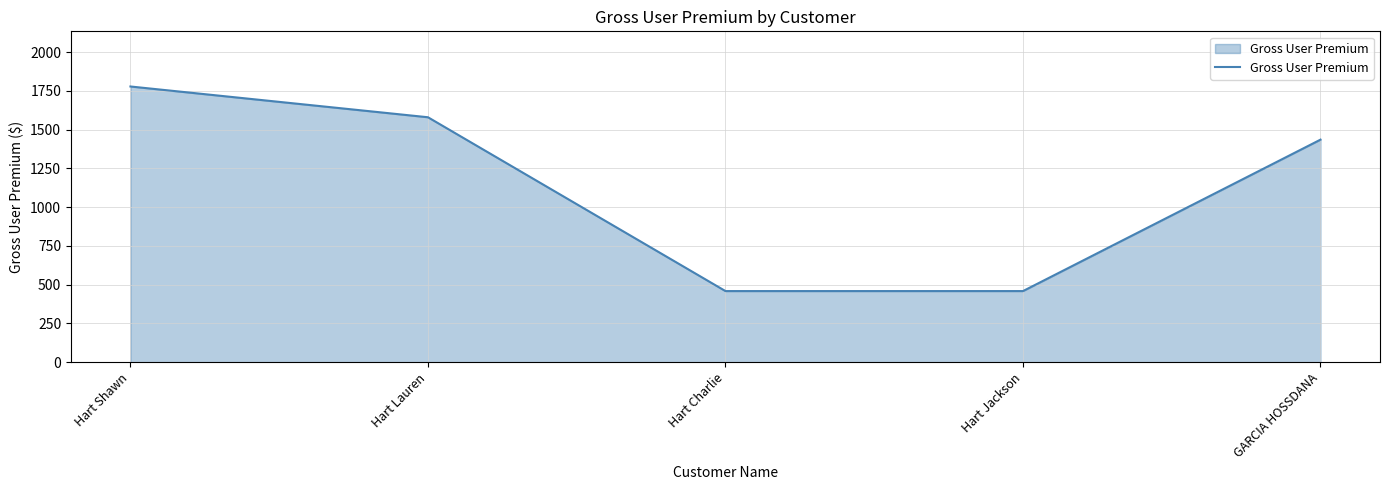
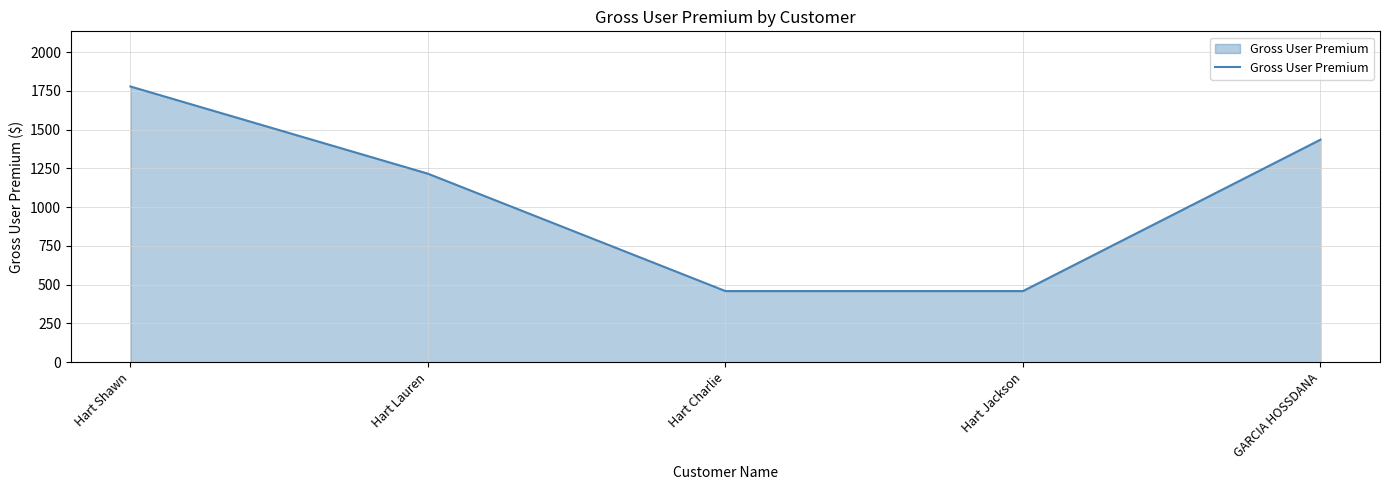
  {
    "Hart Shawn": 1780,
-   "Hart Lauren": 1580,
+   "Hart Lauren": 1220,
    "Hart Charlie": 460,
    "Hart Jackson": 460,
    "GARCIA HOSSDANA": 1440
  }
